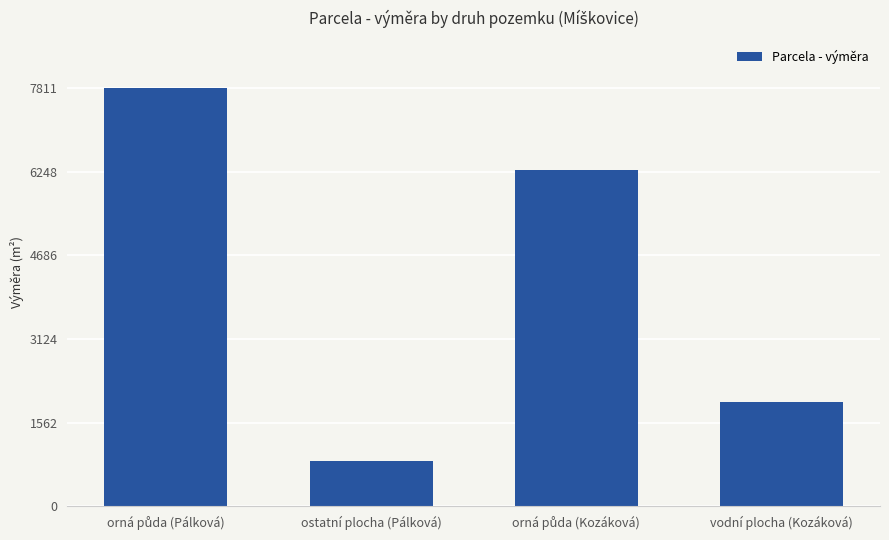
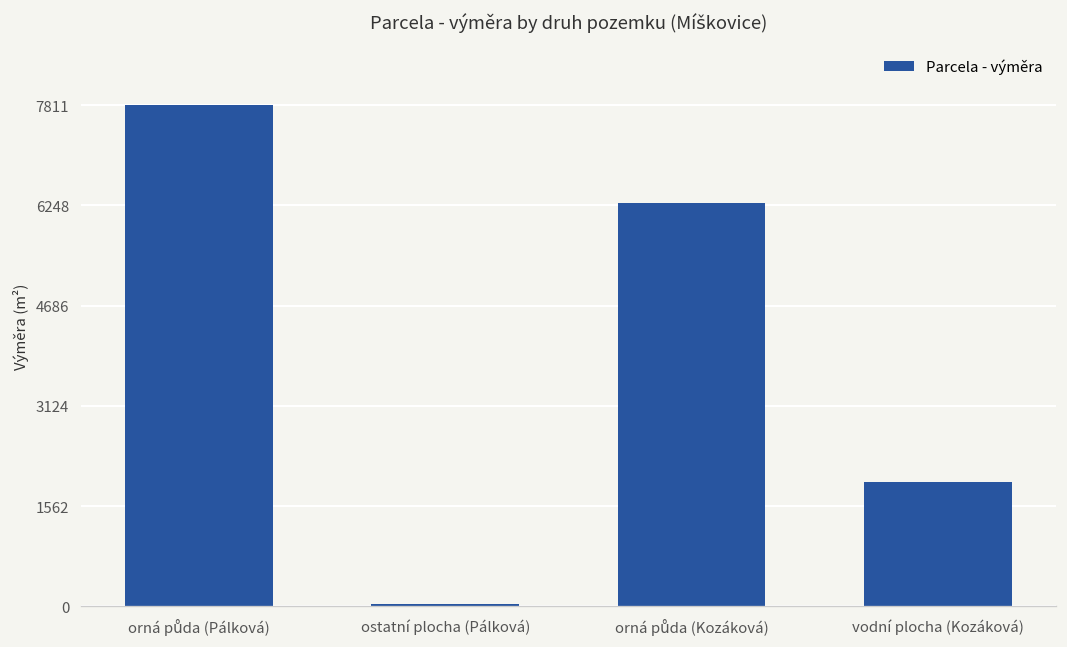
  {
    "orná půda (Pálková)": 7800,
-   "ostatní plocha (Pálková)": 800,
+   "ostatní plocha (Pálková)": 0,
    "orná půda (Kozáková)": 6300,
    "vodní plocha (Kozáková)": 1900
  }
